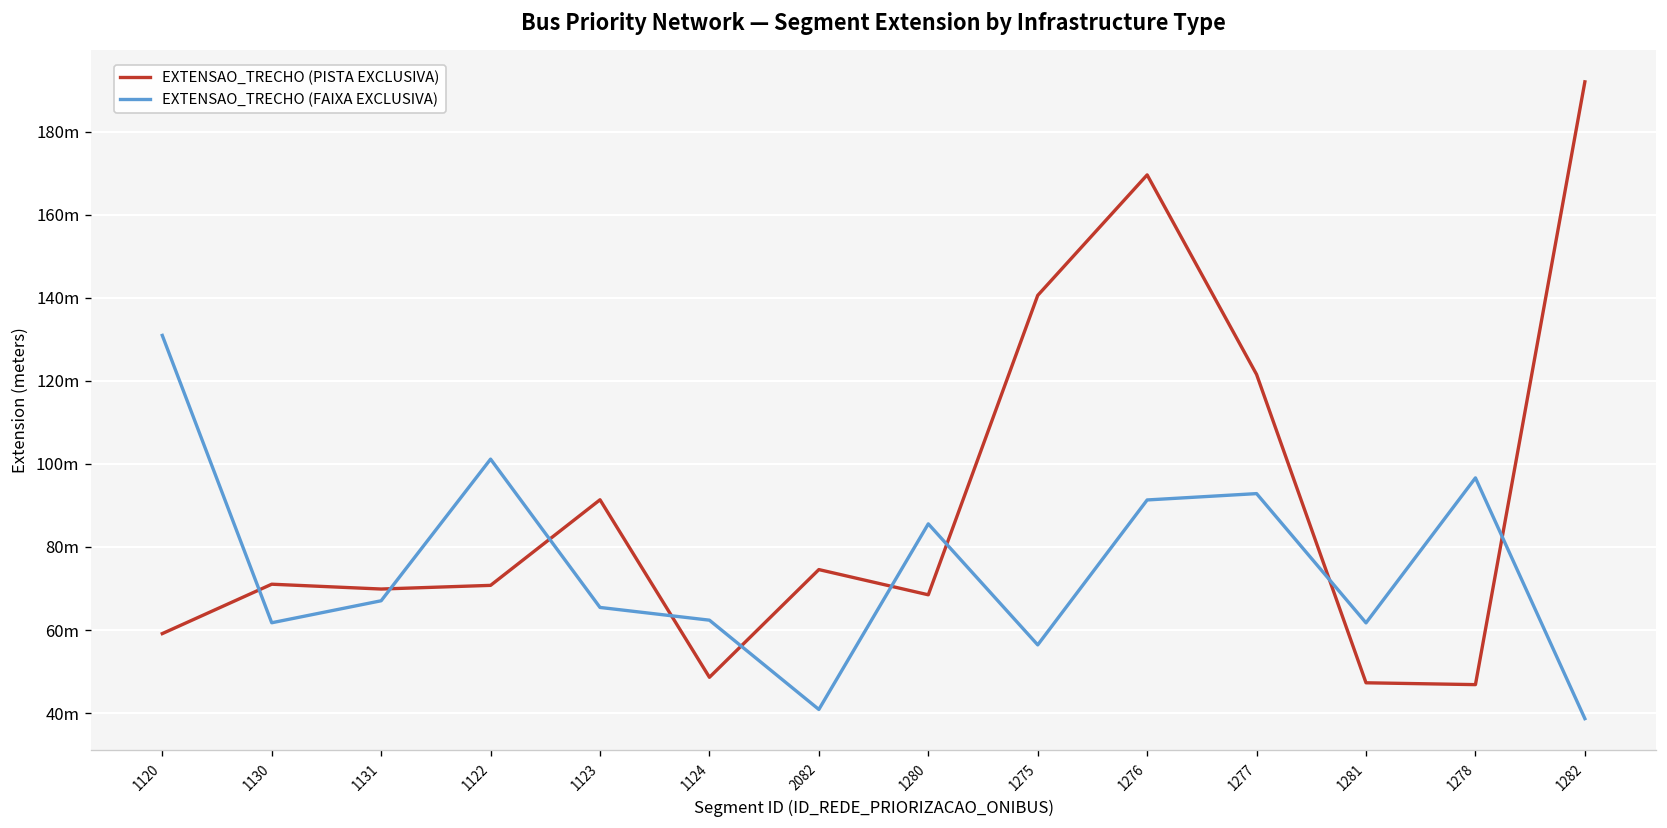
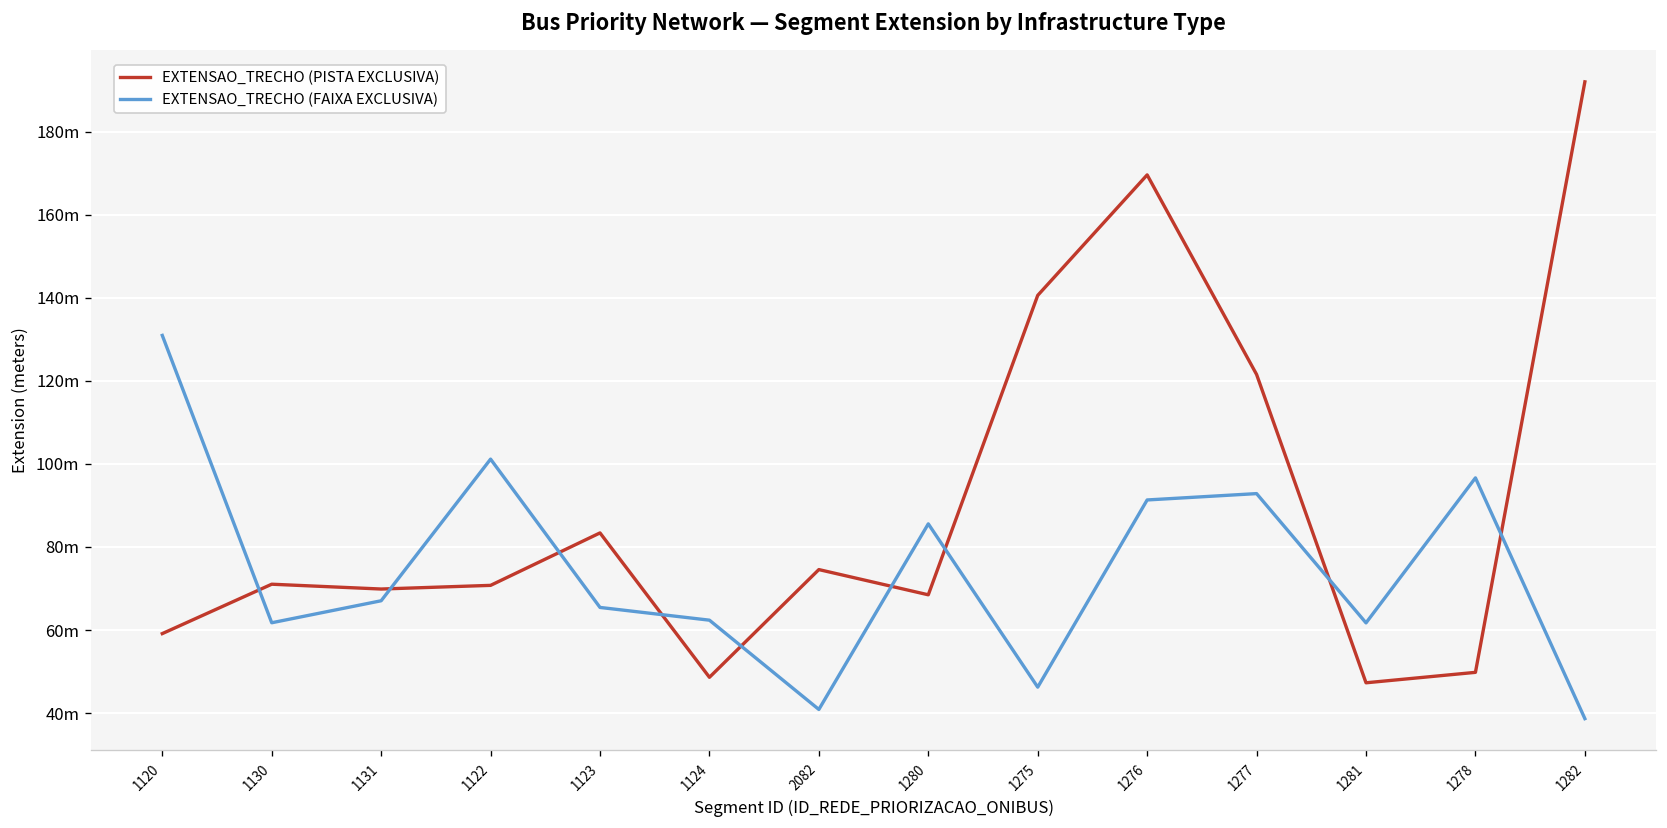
  {
    "EXTENSAO_TRECHO (PISTA EXCLUSIVA)": {
      "1120": "59m",
      "1130": "71m",
      "1131": "70m",
      "1122": "71m",
-     "1123": "91m",
+     "1123": "83m",
      "1124": "49m",
      "2082": "75m",
      "1280": "68m",
      "1275": "141m",
      "1276": "170m",
      "1277": "122m",
      "1281": "47m",
-     "1278": "47m",
+     "1278": "50m",
      "1282": "192m"
    },
    "EXTENSAO_TRECHO (FAIXA EXCLUSIVA)": {
      "1120": "131m",
      "1130": "62m",
      "1131": "67m",
      "1122": "101m",
      "1123": "65m",
      "1124": "62m",
      "2082": "41m",
      "1280": "86m",
-     "1275": "56m",
+     "1275": "46m",
      "1276": "91m",
      "1277": "93m",
      "1281": "62m",
      "1278": "97m",
      "1282": "39m"
    }
  }
